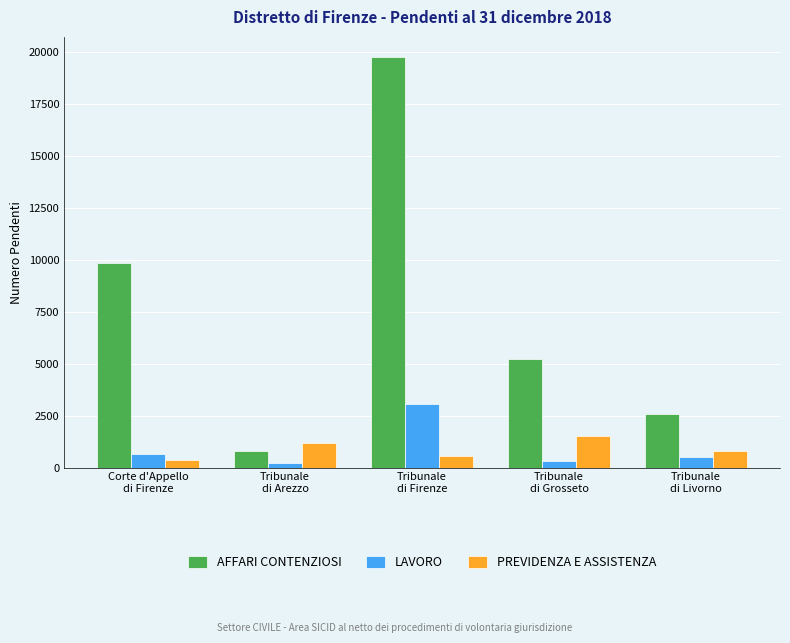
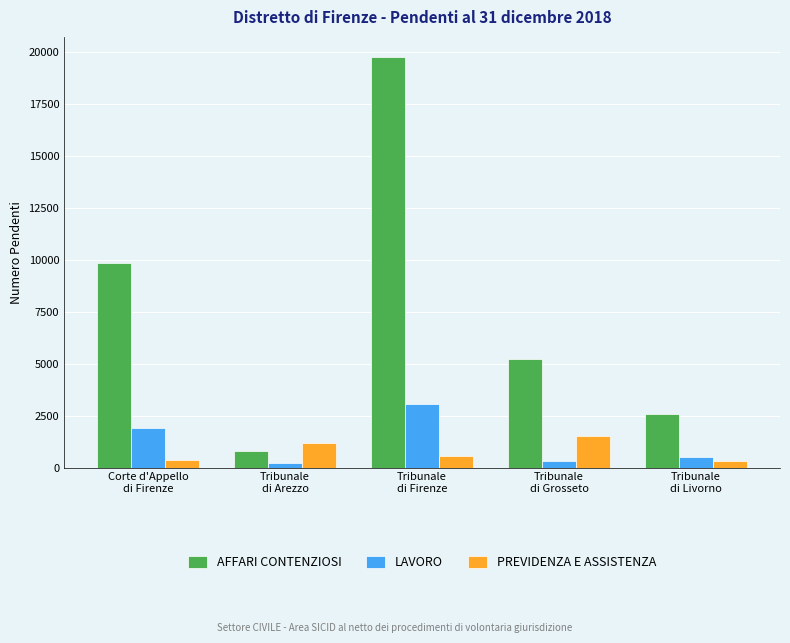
  {
    "AFFARI CONTENZIOSI": {
      "Corte d'Appello di Firenze": 9800,
      "Tribunale di Arezzo": 800,
      "Tribunale di Firenze": 19700,
      "Tribunale di Grosseto": 5200,
      "Tribunale di Livorno": 2600
    },
    "LAVORO": {
-     "Corte d'Appello di Firenze": 700,
+     "Corte d'Appello di Firenze": 1900,
      "Tribunale di Arezzo": 200,
      "Tribunale di Firenze": 3100,
      "Tribunale di Grosseto": 300,
      "Tribunale di Livorno": 500
    },
    "PREVIDENZA E ASSISTENZA": {
      "Corte d'Appello di Firenze": 400,
      "Tribunale di Arezzo": 1200,
      "Tribunale di Firenze": 600,
      "Tribunale di Grosseto": 1500,
-     "Tribunale di Livorno": 800
+     "Tribunale di Livorno": 300
    }
  }
